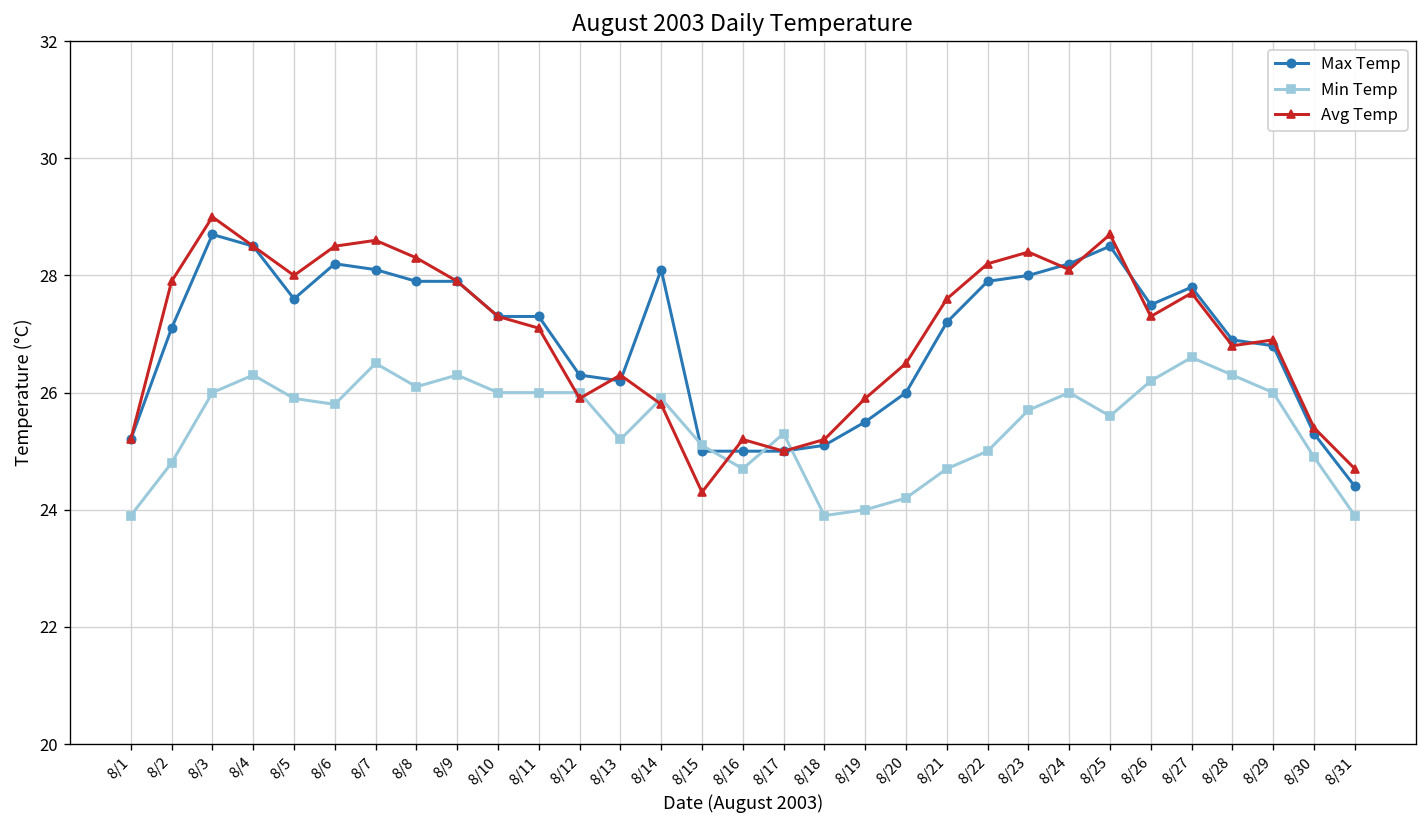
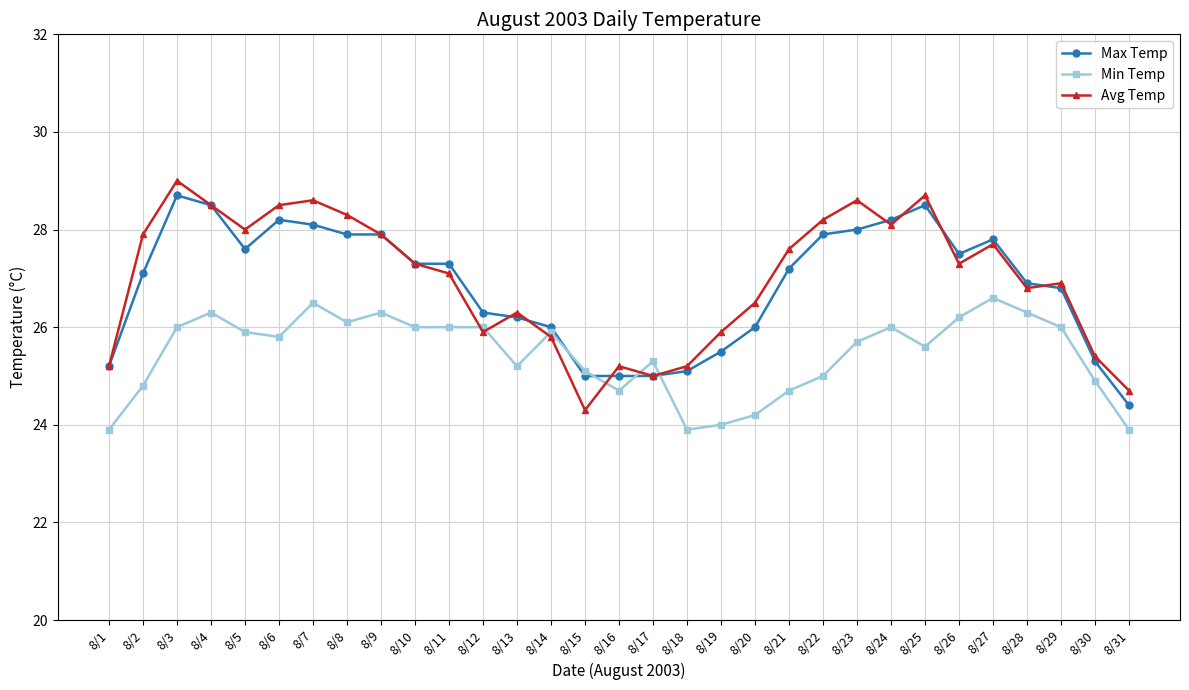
  {
    "Max Temp": {
      "8/2": 27.1,
      "8/3": 28.7,
      "8/5": 27.6,
      "8/6": 28.2,
      "8/7": 28.1,
      "8/8": 27.9,
      "8/11": 27.3,
      "8/12": 26.3,
      "8/13": 26.2,
-     "8/14": 28.1,
+     "8/14": 26.0,
      "8/15": 25.0,
      "8/16": 25.0,
      "8/18": 25.1,
      "8/19": 25.5,
      "8/20": 26.0,
      "8/21": 27.2,
      "8/22": 27.9,
      "8/23": 28.0,
      "8/24": 28.2,
      "8/25": 28.5,
      "8/26": 27.5,
      "8/27": 27.8,
      "8/28": 26.9,
      "8/29": 26.8,
      "8/30": 25.3,
      "8/31": 24.4
    },
    "Min Temp": {
      "8/1": 23.9,
      "8/2": 24.8,
      "8/3": 26.0,
      "8/4": 26.3,
      "8/5": 25.9,
      "8/6": 25.8,
      "8/7": 26.5,
      "8/8": 26.1,
      "8/9": 26.3,
      "8/10": 26.0,
      "8/11": 26.0,
      "8/12": 26.0,
      "8/13": 25.2,
      "8/14": 25.9,
      "8/15": 25.1,
      "8/16": 24.7,
      "8/17": 25.3,
      "8/18": 23.9,
      "8/19": 24.0,
      "8/20": 24.2,
      "8/21": 24.7,
      "8/22": 25.0,
      "8/23": 25.7,
      "8/24": 26.0,
      "8/25": 25.6,
      "8/26": 26.2,
      "8/27": 26.6,
      "8/28": 26.3,
      "8/29": 26.0,
      "8/30": 24.9,
      "8/31": 23.9
    },
    "Avg Temp": {
      "8/2": 27.9,
      "8/3": 29.0,
      "8/5": 28.0,
      "8/6": 28.5,
      "8/7": 28.6,
      "8/8": 28.3,
      "8/11": 27.1,
      "8/12": 25.9,
      "8/13": 26.3,
      "8/14": 25.8,
      "8/15": 24.3,
      "8/16": 25.2,
      "8/18": 25.2,
      "8/19": 25.9,
      "8/20": 26.5,
      "8/21": 27.6,
      "8/22": 28.2,
-     "8/23": 28.4,
+     "8/23": 28.6,
      "8/24": 28.1,
      "8/25": 28.7,
      "8/26": 27.3,
      "8/27": 27.7,
      "8/28": 26.8,
      "8/29": 26.9,
      "8/30": 25.4,
      "8/31": 24.7
    }
  }
